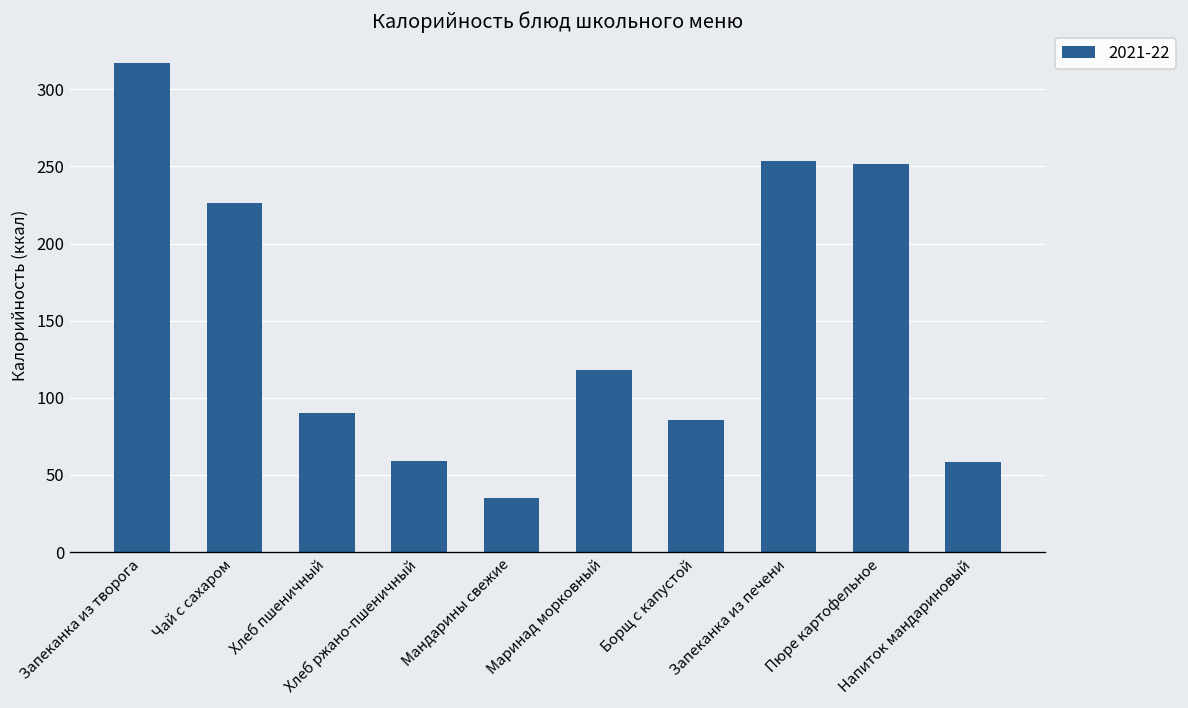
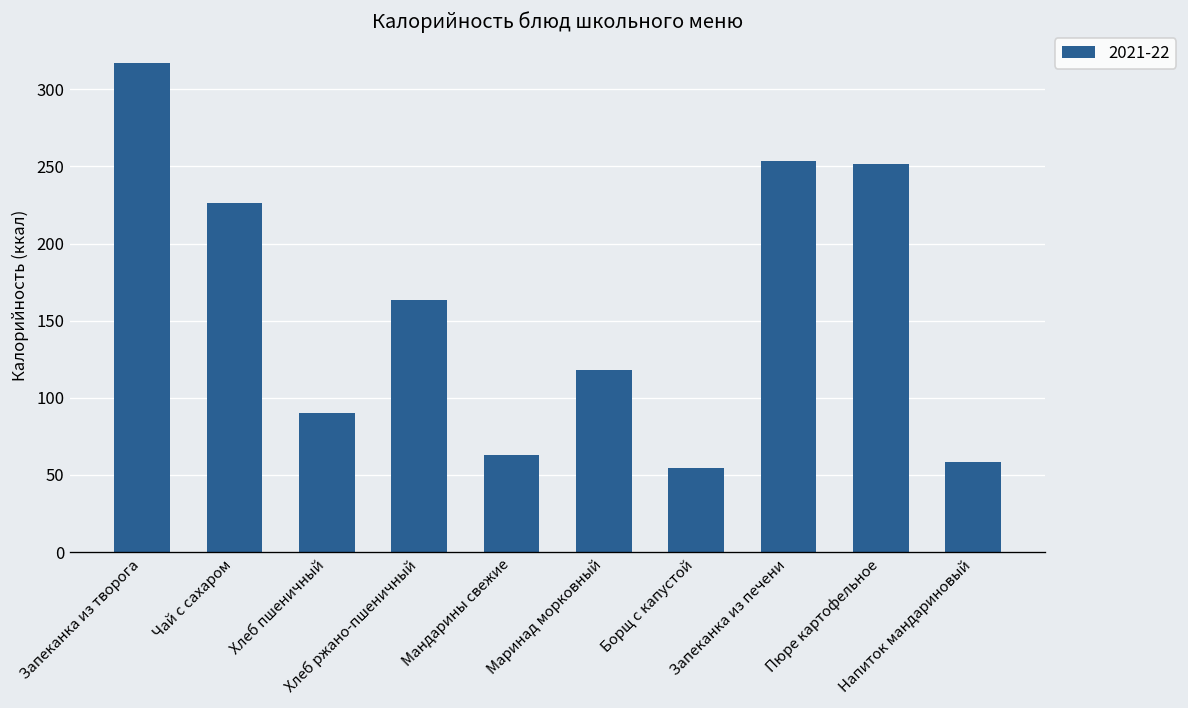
  {
    "Запеканка из творога": 317,
    "Чай с сахаром": 226,
    "Хлеб пшеничный": 90,
-   "Хлеб ржано-пшеничный": 59,
-   "Мандарины свежие": 35,
+   "Хлеб ржано-пшеничный": 164,
+   "Мандарины свежие": 63,
    "Маринад морковный": 118,
-   "Борщ с капустой": 86,
+   "Борщ с капустой": 55,
    "Запеканка из печени": 253,
    "Пюре картофельное": 251,
    "Напиток мандариновый": 59
  }
